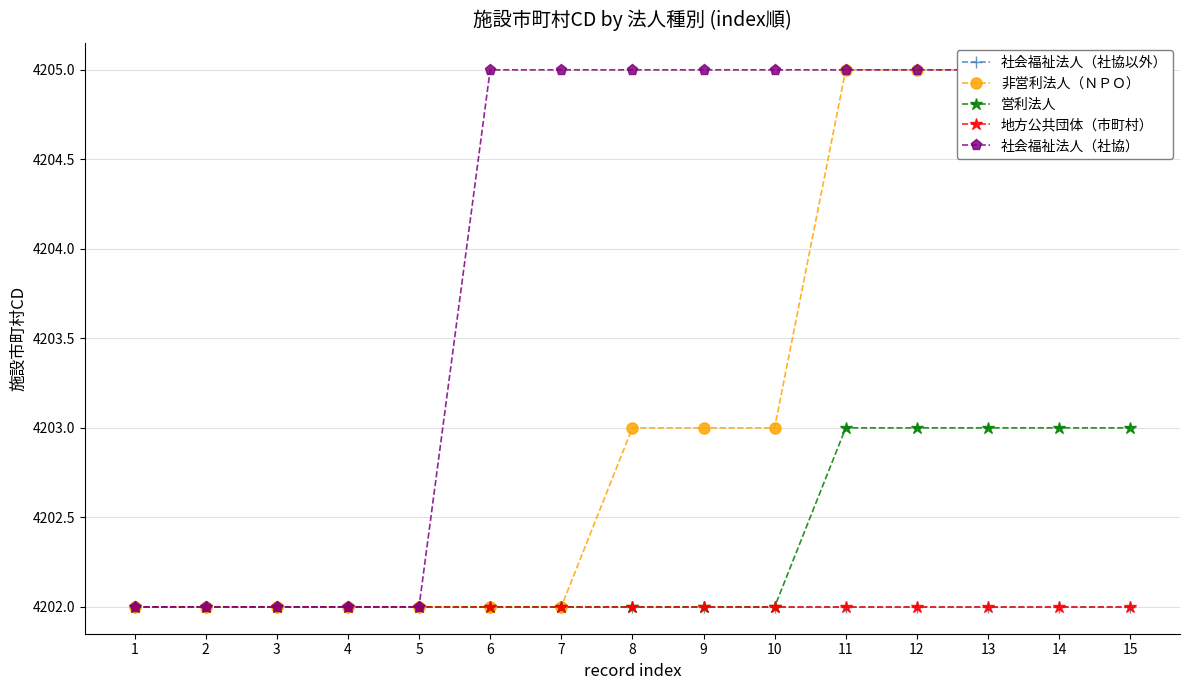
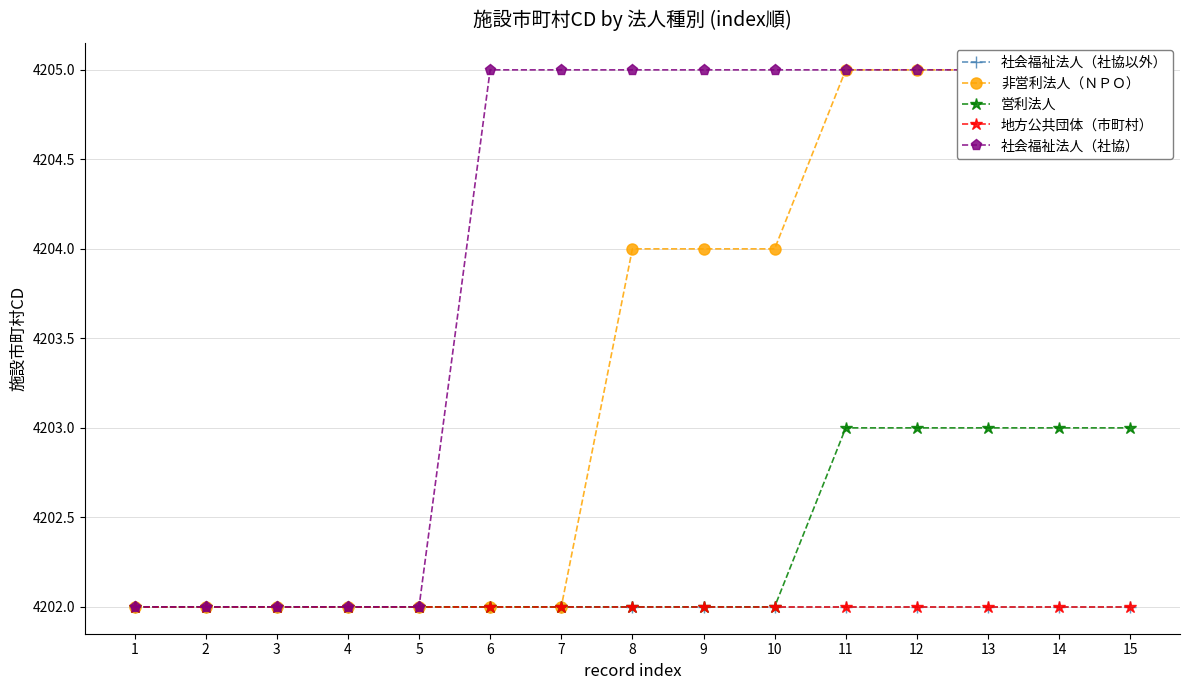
  {
    "地方公共団体（市町村）": {
      "11": 4202,
      "12": 4202,
      "13": 4202,
      "14": 4202,
      "15": 4202
    },
    "非営利法人（ＮＰＯ）": {
-     "8": 4203,
-     "9": 4203,
-     "10": 4203
+     "8": 4204,
+     "9": 4204,
+     "10": 4204
    },
    "営利法人": {
      "11": 4203,
      "12": 4203,
      "13": 4203,
      "14": 4203,
      "15": 4203
    },
    "社会福祉法人（社協）": {
      "6": 4205,
      "7": 4205,
      "8": 4205,
      "9": 4205,
      "10": 4205
    }
  }
